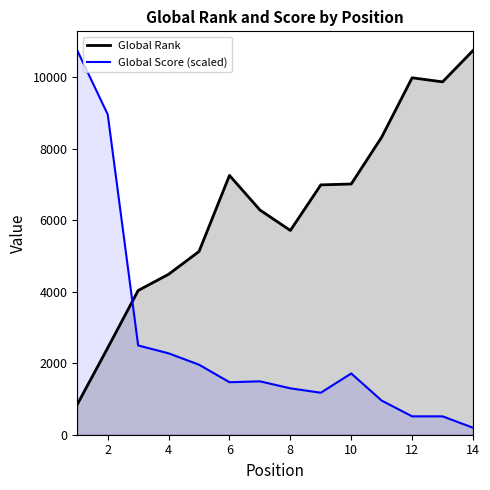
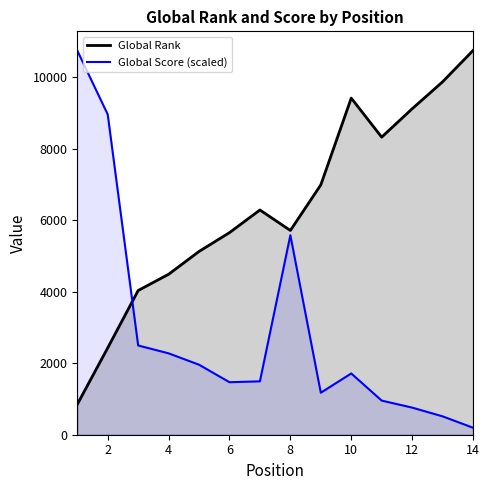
  {
    "Global Rank": {
      "2": 2400,
      "4": 4500,
-     "6": 7300,
+     "6": 5700,
      "8": 5700,
-     "10": 7000,
-     "12": 10000,
+     "10": 9400,
+     "12": 9100,
      "14": 10700
    },
    "Global Score (scaled)": {
      "2": 9000,
      "4": 2300,
      "6": 1500,
-     "8": 1300,
+     "8": 5600,
      "10": 1700,
-     "12": 500,
+     "12": 800,
      "14": 200
    }
  }
